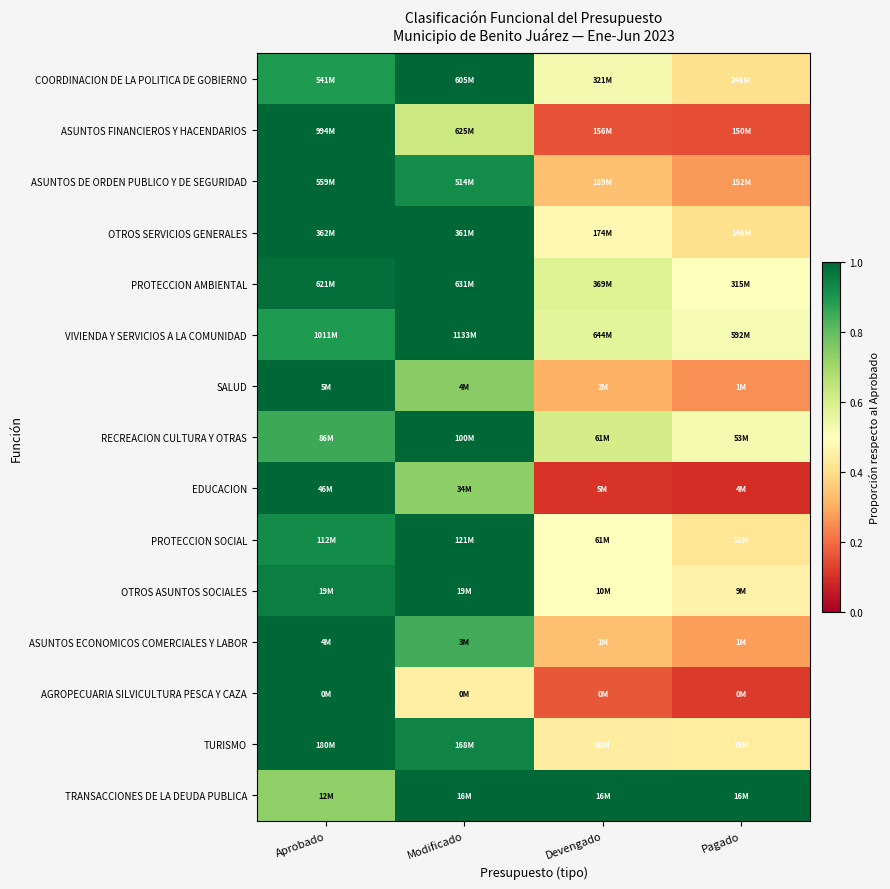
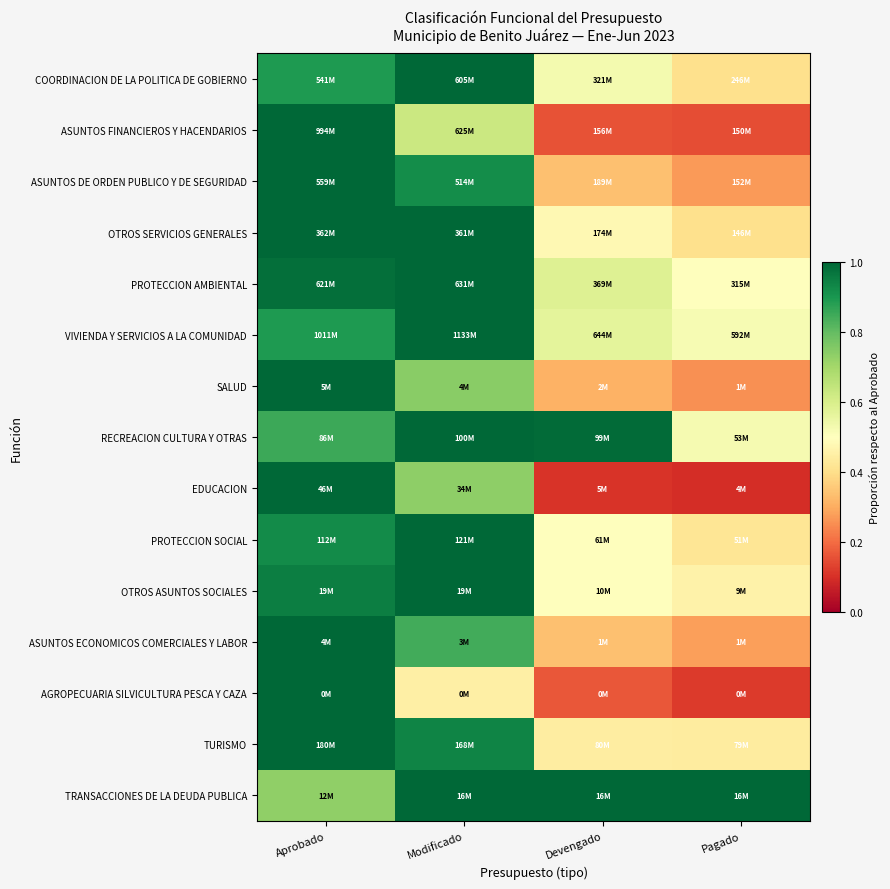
  {
    "COORDINACION DE LA POLITICA DE GOBIERNO": {
      "Aprobado": "541M",
      "Modificado": "605M",
      "Devengado": "321M",
      "Pagado": "246M"
    },
    "ASUNTOS FINANCIEROS Y HACENDARIOS": {
      "Aprobado": "994M",
      "Modificado": "625M",
      "Devengado": "156M",
      "Pagado": "150M"
    },
    "ASUNTOS DE ORDEN PUBLICO Y DE SEGURIDAD": {
      "Aprobado": "559M",
      "Modificado": "514M",
      "Devengado": "189M",
      "Pagado": "152M"
    },
    "OTROS SERVICIOS GENERALES": {
      "Aprobado": "362M",
      "Modificado": "361M",
      "Devengado": "174M",
      "Pagado": "146M"
    },
    "PROTECCION AMBIENTAL": {
      "Aprobado": "621M",
      "Modificado": "631M",
      "Devengado": "369M",
      "Pagado": "315M"
    },
    "VIVIENDA Y SERVICIOS A LA COMUNIDAD": {
      "Aprobado": "1011M",
      "Modificado": "1133M",
      "Devengado": "644M",
      "Pagado": "592M"
    },
    "SALUD": {
      "Aprobado": "5M",
      "Modificado": "4M",
      "Devengado": "2M",
      "Pagado": "1M"
    },
    "RECREACION CULTURA Y OTRAS": {
      "Aprobado": "86M",
      "Modificado": "100M",
-     "Devengado": "61M",
+     "Devengado": "99M",
      "Pagado": "53M"
    },
    "EDUCACION": {
      "Aprobado": "46M",
      "Modificado": "34M",
      "Devengado": "5M",
      "Pagado": "4M"
    },
    "PROTECCION SOCIAL": {
      "Aprobado": "112M",
      "Modificado": "121M",
      "Devengado": "61M",
      "Pagado": "51M"
    },
    "OTROS ASUNTOS SOCIALES": {
      "Aprobado": "19M",
      "Modificado": "19M",
      "Devengado": "10M",
      "Pagado": "9M"
    },
    "ASUNTOS ECONOMICOS COMERCIALES Y LABOR": {
      "Aprobado": "4M",
      "Modificado": "3M",
      "Devengado": "1M",
      "Pagado": "1M"
    },
    "AGROPECUARIA SILVICULTURA PESCA Y CAZA": {
      "Aprobado": "0M",
      "Modificado": "0M",
      "Devengado": "0M",
      "Pagado": "0M"
    },
    "TURISMO": {
      "Aprobado": "180M",
      "Modificado": "168M",
      "Devengado": "80M",
      "Pagado": "79M"
    },
    "TRANSACCIONES DE LA DEUDA PUBLICA": {
      "Aprobado": "12M",
      "Modificado": "16M",
      "Devengado": "16M",
      "Pagado": "16M"
    }
  }
